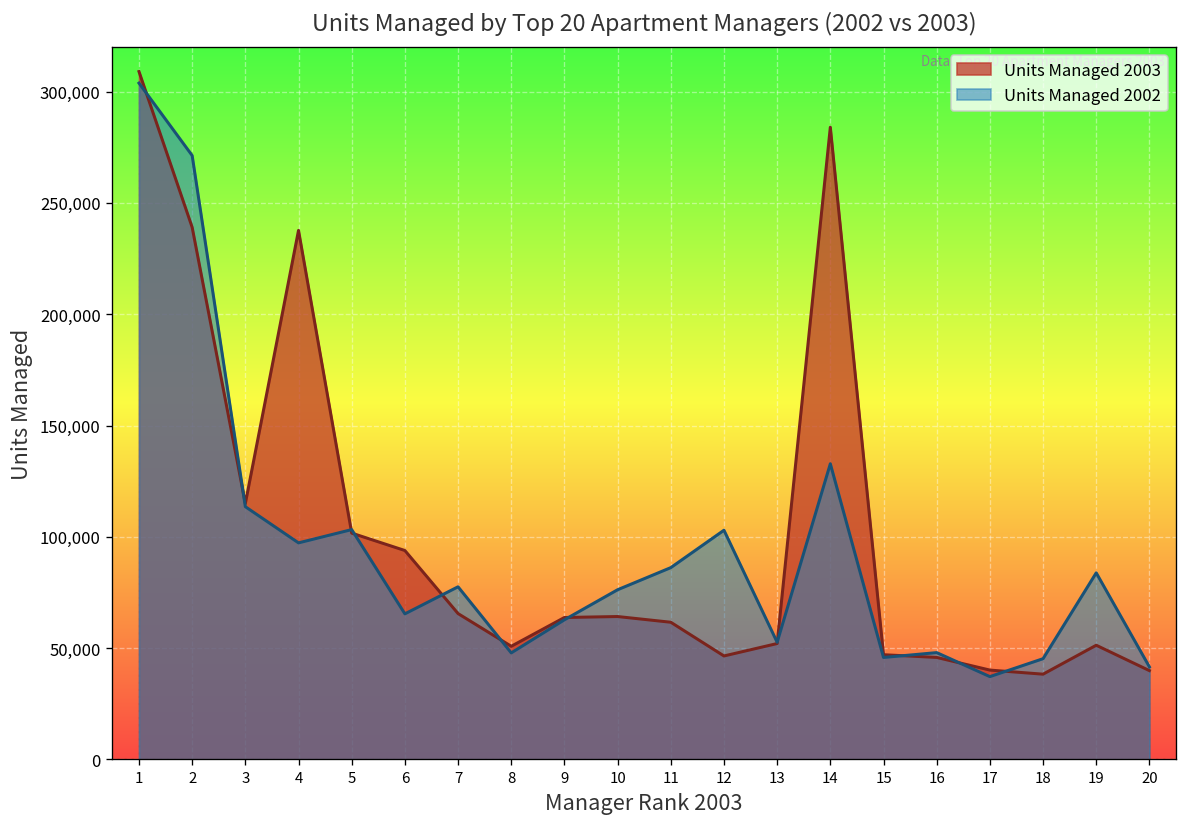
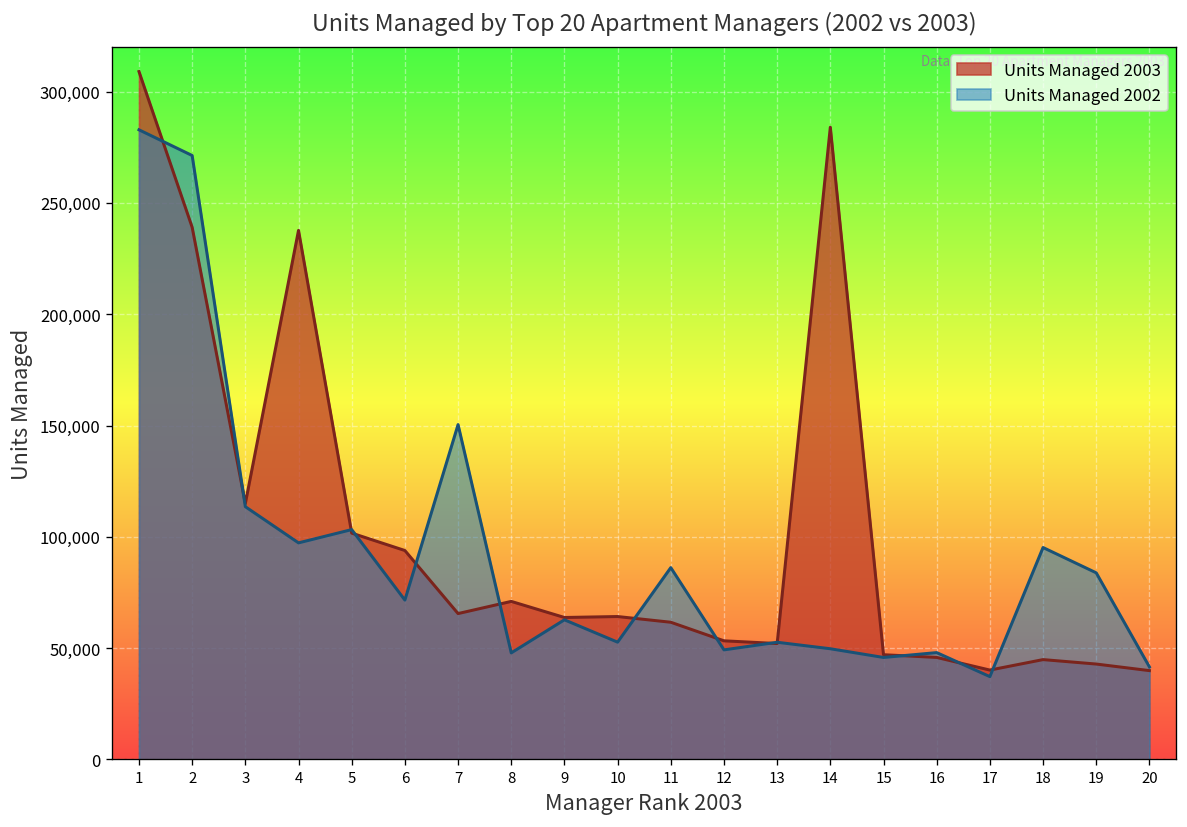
  {
    "Units Managed 2003": {
      "1": "309,000",
      "2": "239,000",
      "3": "115,000",
      "4": "238,000",
      "5": "102,000",
      "6": "94,000",
      "7": "66,000",
-     "8": "51,000",
+     "8": "71,000",
      "10": "64,000",
      "11": "62,000",
-     "12": "46,000",
+     "12": "53,000",
      "14": "284,000",
      "16": "46,000",
      "17": "40,000",
-     "18": "38,000",
-     "19": "51,000",
+     "18": "45,000",
+     "19": "43,000",
      "20": "40,000"
    },
    "Units Managed 2002": {
-     "1": "304,000",
+     "1": "283,000",
      "2": "271,000",
      "3": "114,000",
      "4": "97,000",
      "5": "103,000",
-     "6": "65,000",
-     "7": "78,000",
+     "6": "72,000",
+     "7": "150,000",
      "8": "48,000",
-     "10": "76,000",
+     "10": "53,000",
      "11": "86,000",
-     "12": "103,000",
-     "14": "133,000",
+     "12": "49,000",
+     "14": "50,000",
      "16": "48,000",
      "17": "37,000",
-     "18": "45,000",
+     "18": "95,000",
      "19": "84,000",
      "20": "42,000"
    }
  }
